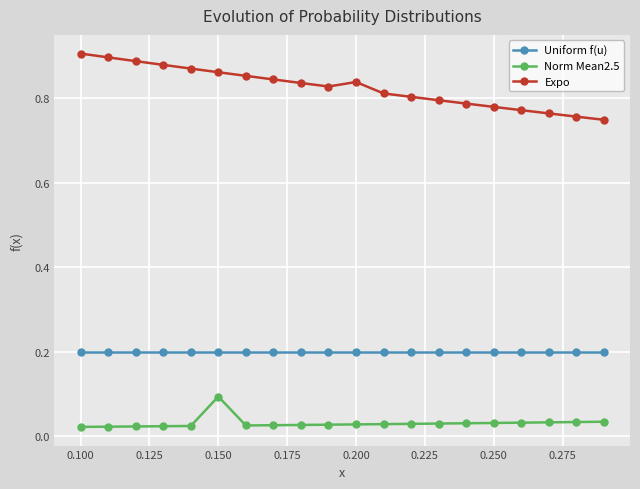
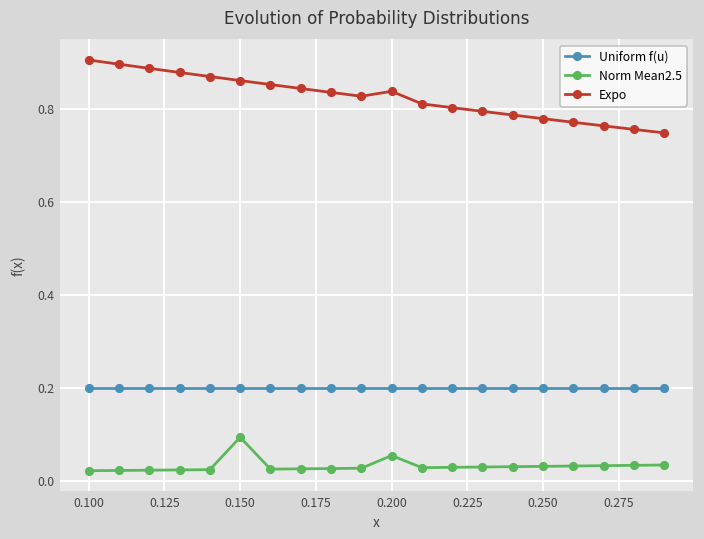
  {
    "Uniform f(u)": {
      "0.100": 0.20,
      "0.150": 0.20,
      "0.200": 0.20,
      "0.250": 0.20
    },
    "Norm Mean2.5": {
      "0.100": 0.02,
      "0.150": 0.09,
-     "0.200": 0.03,
+     "0.200": 0.05,
      "0.250": 0.03
    },
    "Expo": {
      "0.100": 0.90,
      "0.150": 0.86,
      "0.200": 0.84,
      "0.250": 0.78
    }
  }
